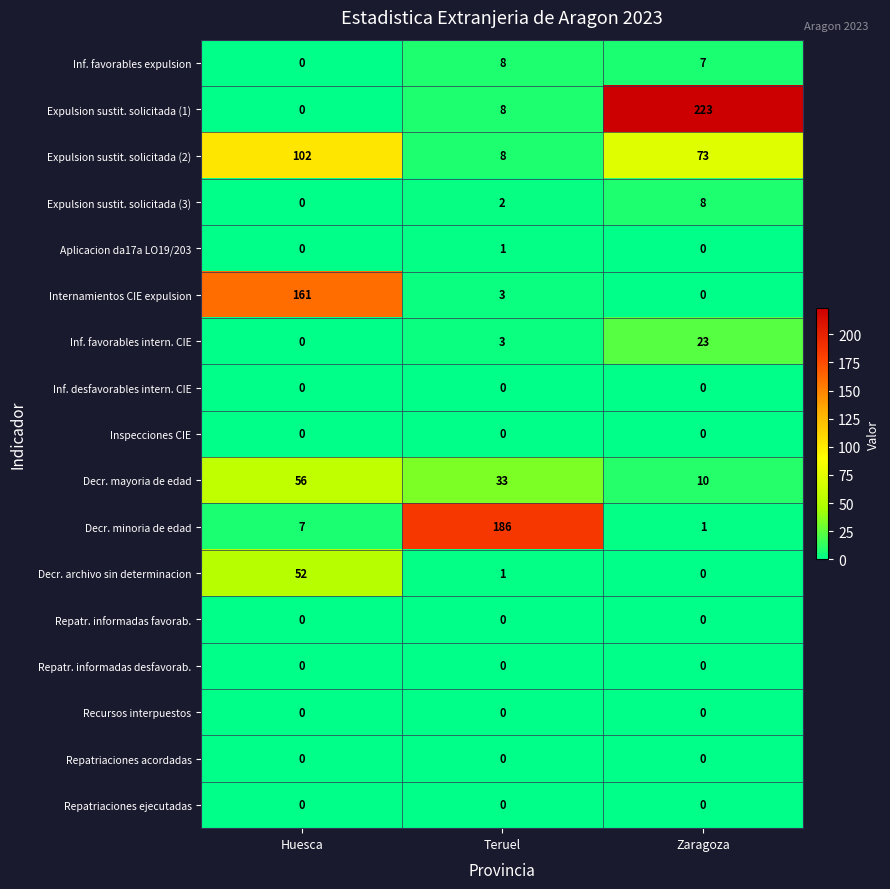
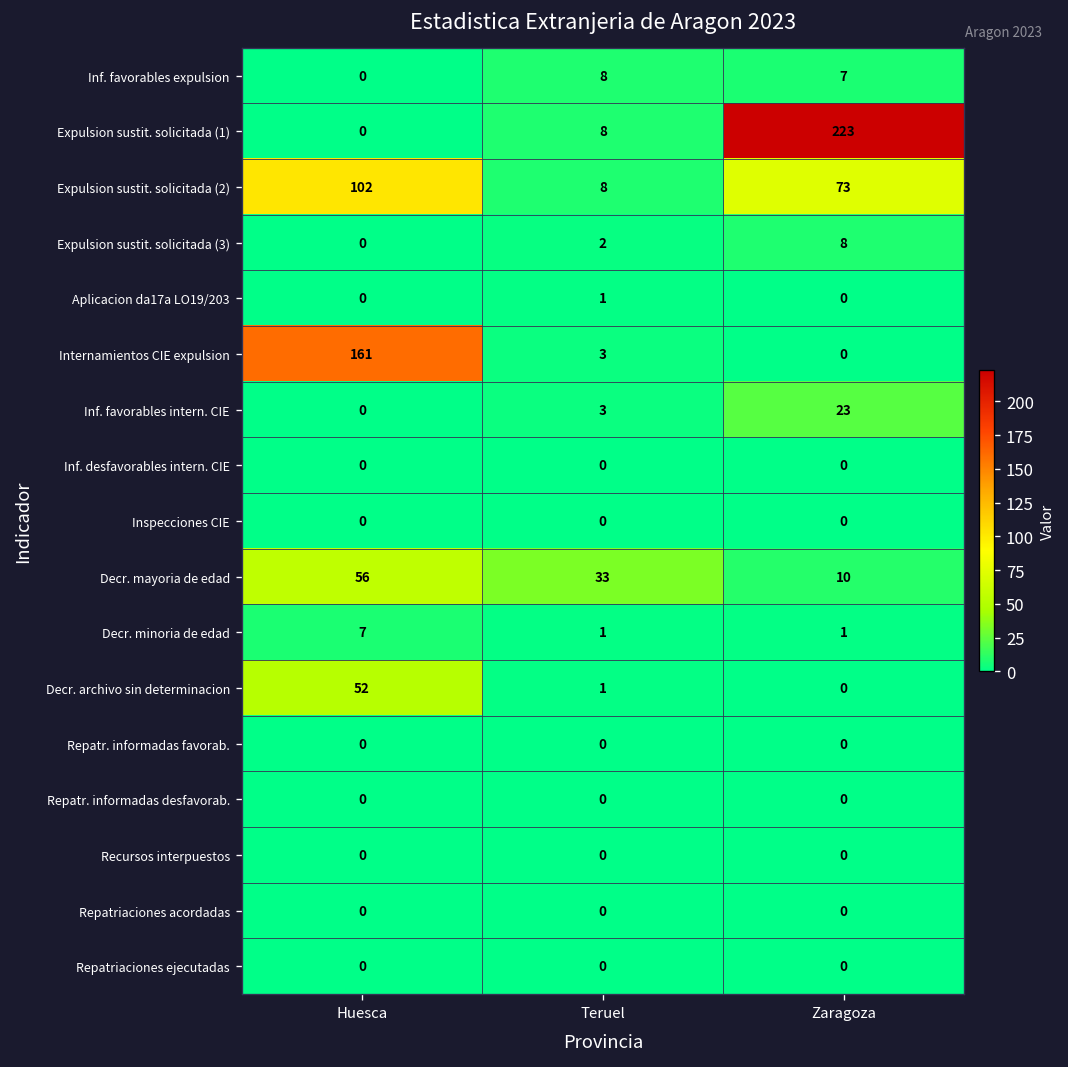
  {
    "Inf. favorables expulsion": {
      "Huesca": 0,
      "Teruel": 8,
      "Zaragoza": 7
    },
    "Expulsion sustit. solicitada (1)": {
      "Huesca": 0,
      "Teruel": 8,
      "Zaragoza": 223
    },
    "Expulsion sustit. solicitada (2)": {
      "Huesca": 102,
      "Teruel": 8,
      "Zaragoza": 73
    },
    "Expulsion sustit. solicitada (3)": {
      "Huesca": 0,
      "Teruel": 2,
      "Zaragoza": 8
    },
    "Aplicacion da17a LO19/203": {
      "Huesca": 0,
      "Teruel": 1,
      "Zaragoza": 0
    },
    "Internamientos CIE expulsion": {
      "Huesca": 161,
      "Teruel": 3,
      "Zaragoza": 0
    },
    "Inf. favorables intern. CIE": {
      "Huesca": 0,
      "Teruel": 3,
      "Zaragoza": 23
    },
    "Inf. desfavorables intern. CIE": {
      "Huesca": 0,
      "Teruel": 0,
      "Zaragoza": 0
    },
    "Inspecciones CIE": {
      "Huesca": 0,
      "Teruel": 0,
      "Zaragoza": 0
    },
    "Decr. mayoria de edad": {
      "Huesca": 56,
      "Teruel": 33,
      "Zaragoza": 10
    },
    "Decr. minoria de edad": {
      "Huesca": 7,
-     "Teruel": 186,
+     "Teruel": 1,
      "Zaragoza": 1
    },
    "Decr. archivo sin determinacion": {
      "Huesca": 52,
      "Teruel": 1,
      "Zaragoza": 0
    },
    "Repatr. informadas favorab.": {
      "Huesca": 0,
      "Teruel": 0,
      "Zaragoza": 0
    },
    "Repatr. informadas desfavorab.": {
      "Huesca": 0,
      "Teruel": 0,
      "Zaragoza": 0
    },
    "Recursos interpuestos": {
      "Huesca": 0,
      "Teruel": 0,
      "Zaragoza": 0
    },
    "Repatriaciones acordadas": {
      "Huesca": 0,
      "Teruel": 0,
      "Zaragoza": 0
    },
    "Repatriaciones ejecutadas": {
      "Huesca": 0,
      "Teruel": 0,
      "Zaragoza": 0
    }
  }
